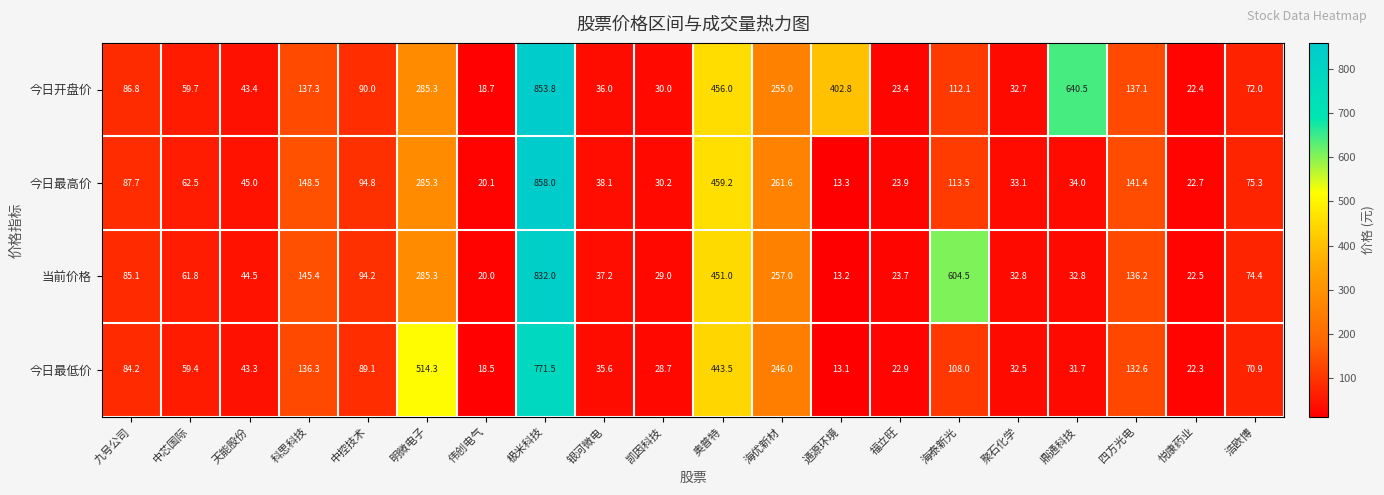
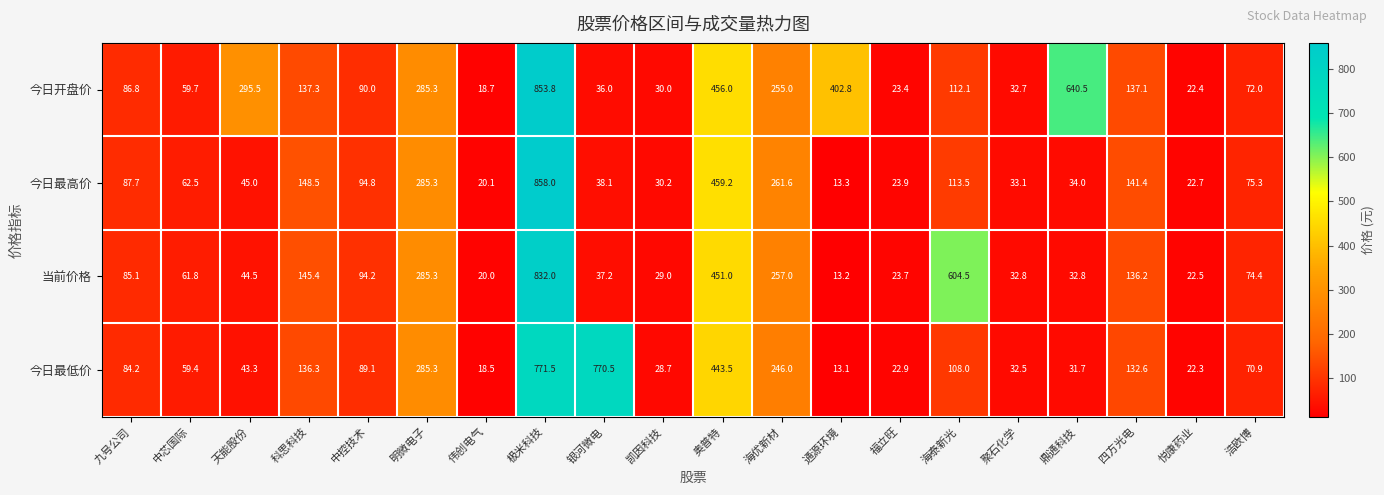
  {
    "今日开盘价": {
      "九号公司": 86.8,
      "中芯国际": 59.7,
-     "天能股份": 43.4,
+     "天能股份": 295.5,
      "科思科技": 137.3,
      "中控技术": 90.0,
      "明微电子": 285.3,
      "伟创电气": 18.7,
      "极米科技": 853.8,
      "银河微电": 36.0,
      "凯因科技": 30.0,
      "奥普特": 456.0,
      "海优新材": 255.0,
      "通源环境": 402.8,
      "福立旺": 23.4,
      "海泰新光": 112.1,
      "聚石化学": 32.7,
      "鼎通科技": 640.5,
      "四方光电": 137.1,
      "悦康药业": 22.4,
      "浩欧博": 72.0
    },
    "今日最高价": {
      "九号公司": 87.7,
      "中芯国际": 62.5,
      "天能股份": 45.0,
      "科思科技": 148.5,
      "中控技术": 94.8,
      "明微电子": 285.3,
      "伟创电气": 20.1,
      "极米科技": 858.0,
      "银河微电": 38.1,
      "凯因科技": 30.2,
      "奥普特": 459.2,
      "海优新材": 261.6,
      "通源环境": 13.3,
      "福立旺": 23.9,
      "海泰新光": 113.5,
      "聚石化学": 33.1,
      "鼎通科技": 34.0,
      "四方光电": 141.4,
      "悦康药业": 22.7,
      "浩欧博": 75.3
    },
    "当前价格": {
      "九号公司": 85.1,
      "中芯国际": 61.8,
      "天能股份": 44.5,
      "科思科技": 145.4,
      "中控技术": 94.2,
      "明微电子": 285.3,
      "伟创电气": 20.0,
      "极米科技": 832.0,
      "银河微电": 37.2,
      "凯因科技": 29.0,
      "奥普特": 451.0,
      "海优新材": 257.0,
      "通源环境": 13.2,
      "福立旺": 23.7,
      "海泰新光": 604.5,
      "聚石化学": 32.8,
      "鼎通科技": 32.8,
      "四方光电": 136.2,
      "悦康药业": 22.5,
      "浩欧博": 74.4
    },
    "今日最低价": {
      "九号公司": 84.2,
      "中芯国际": 59.4,
      "天能股份": 43.3,
      "科思科技": 136.3,
      "中控技术": 89.1,
-     "明微电子": 514.3,
+     "明微电子": 285.3,
      "伟创电气": 18.5,
      "极米科技": 771.5,
-     "银河微电": 35.6,
+     "银河微电": 770.5,
      "凯因科技": 28.7,
      "奥普特": 443.5,
      "海优新材": 246.0,
      "通源环境": 13.1,
      "福立旺": 22.9,
      "海泰新光": 108.0,
      "聚石化学": 32.5,
      "鼎通科技": 31.7,
      "四方光电": 132.6,
      "悦康药业": 22.3,
      "浩欧博": 70.9
    }
  }
